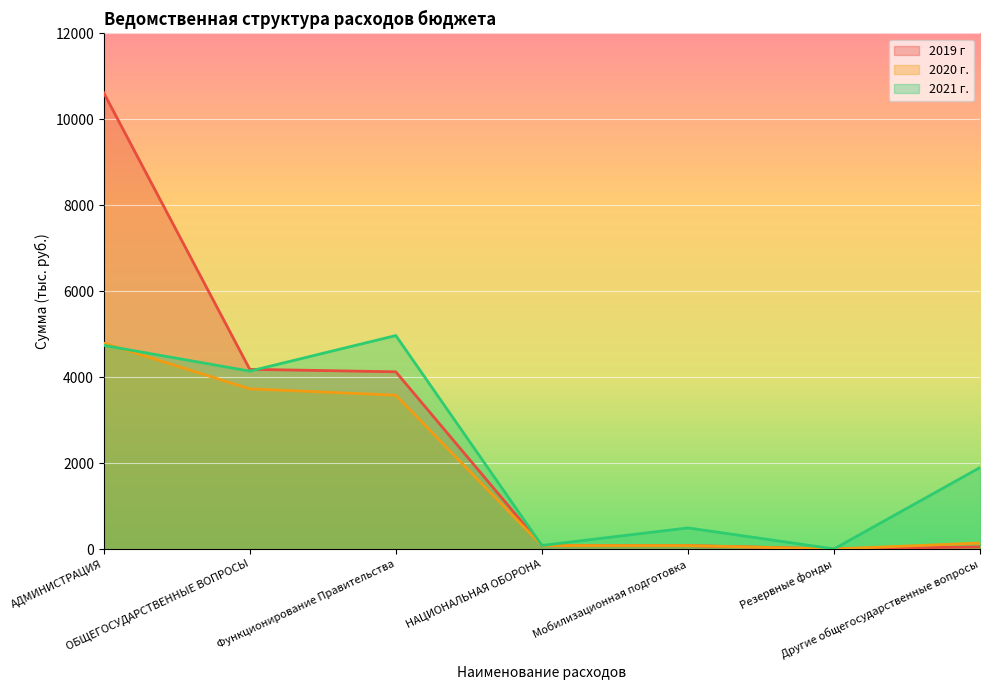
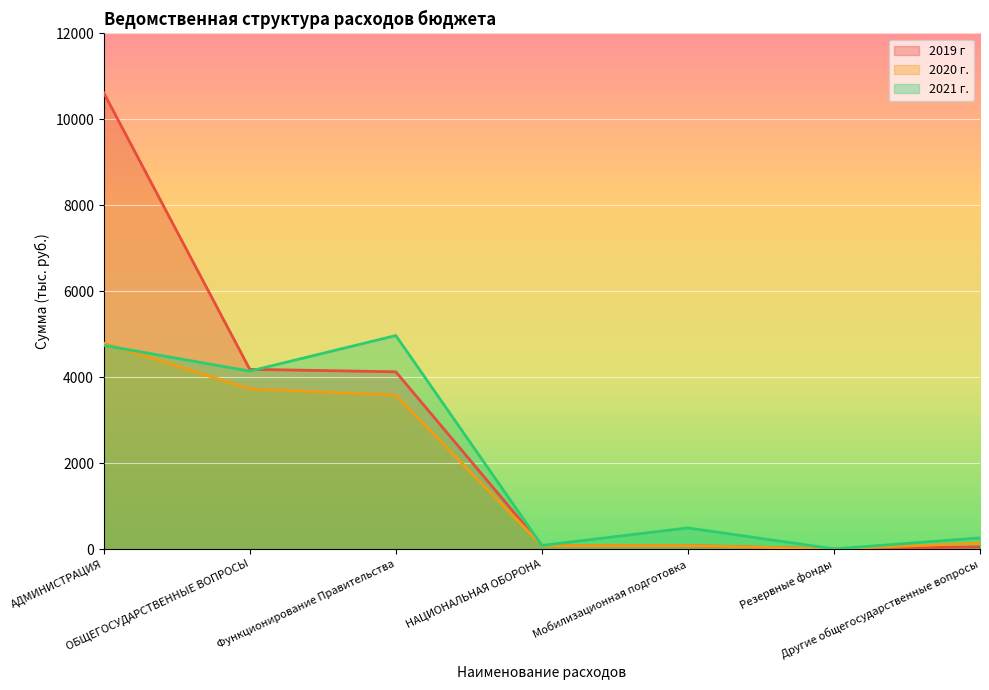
  {
    "2021 г.": {
      "Функционирование Правительства": 5000,
      "Мобилизационная подготовка": 500,
-     "Другие общегосударственные вопросы": 1900
+     "Другие общегосударственные вопросы": 300
    }
  }
